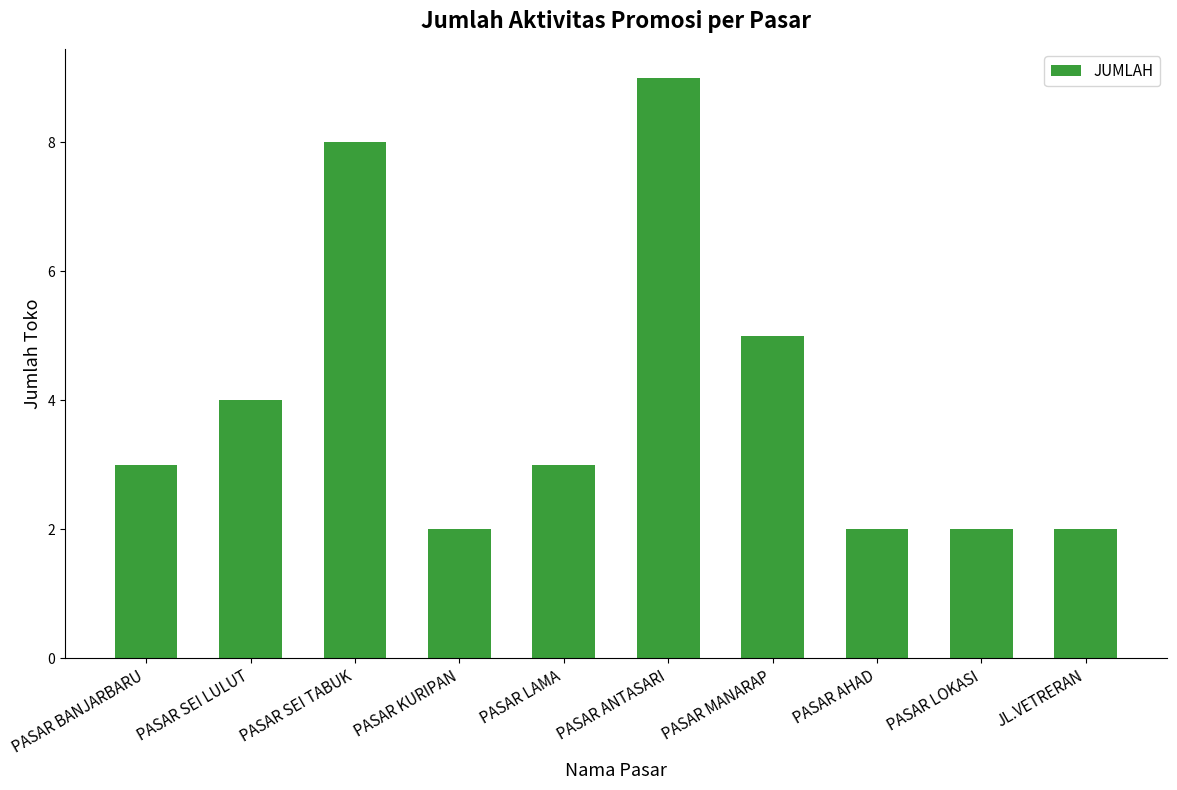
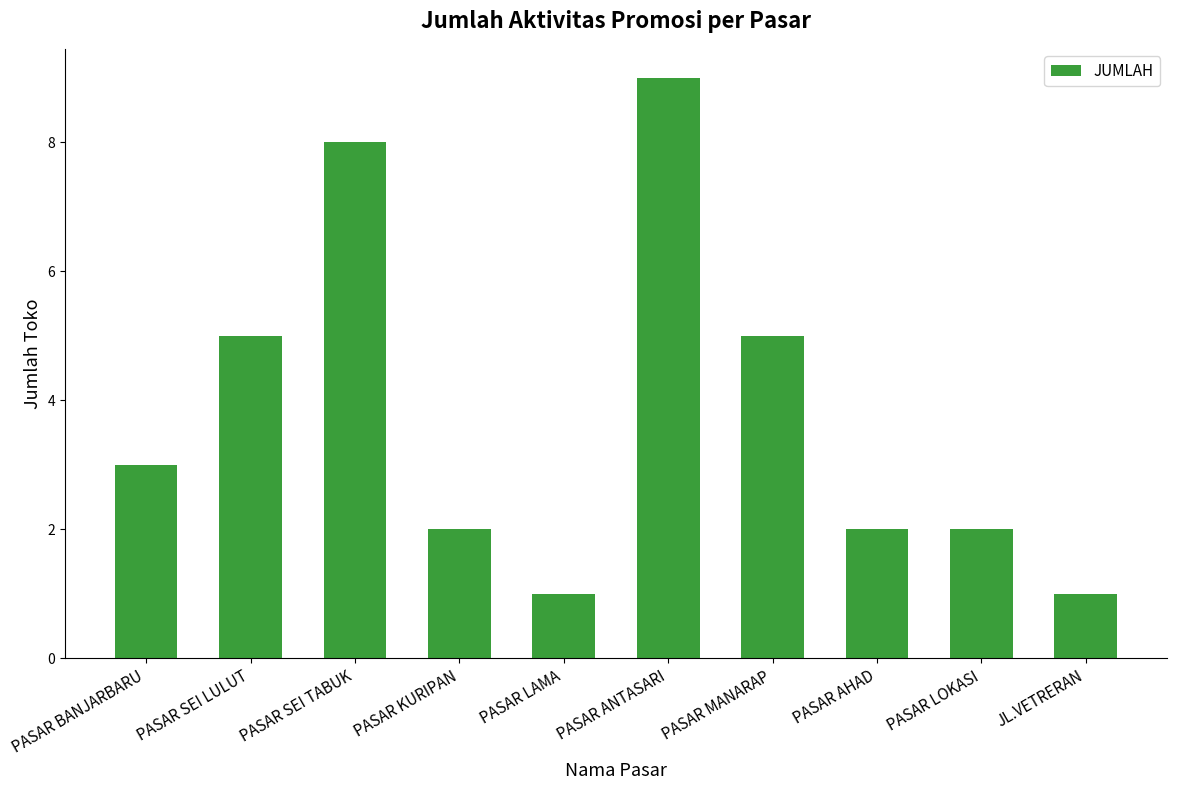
  {
    "PASAR BANJARBARU": 3,
-   "PASAR SEI LULUT": 4,
+   "PASAR SEI LULUT": 5,
    "PASAR SEI TABUK": 8,
    "PASAR KURIPAN": 2,
-   "PASAR LAMA": 3,
+   "PASAR LAMA": 1,
    "PASAR ANTASARI": 9,
    "PASAR MANARAP": 5,
    "PASAR AHAD": 2,
    "PASAR LOKASI": 2,
-   "JL.VETRERAN": 2
+   "JL.VETRERAN": 1
  }
